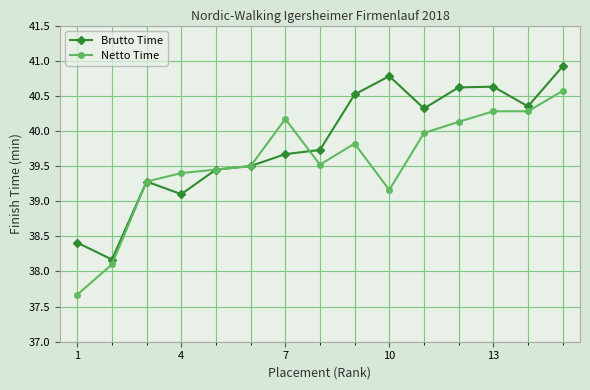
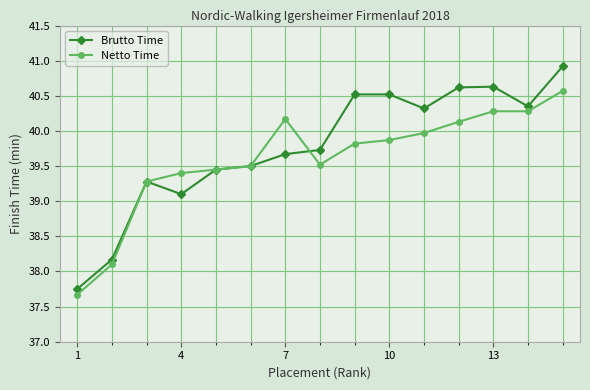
  {
    "Brutto Time": {
-     "1": 38.4,
+     "1": 37.8,
      "4": 39.1,
      "7": 39.7,
-     "10": 40.8,
+     "10": 40.5,
      "13": 40.6
    },
    "Netto Time": {
      "1": 37.7,
      "4": 39.4,
      "7": 40.2,
-     "10": 39.2,
+     "10": 39.9,
      "13": 40.3
    }
  }
